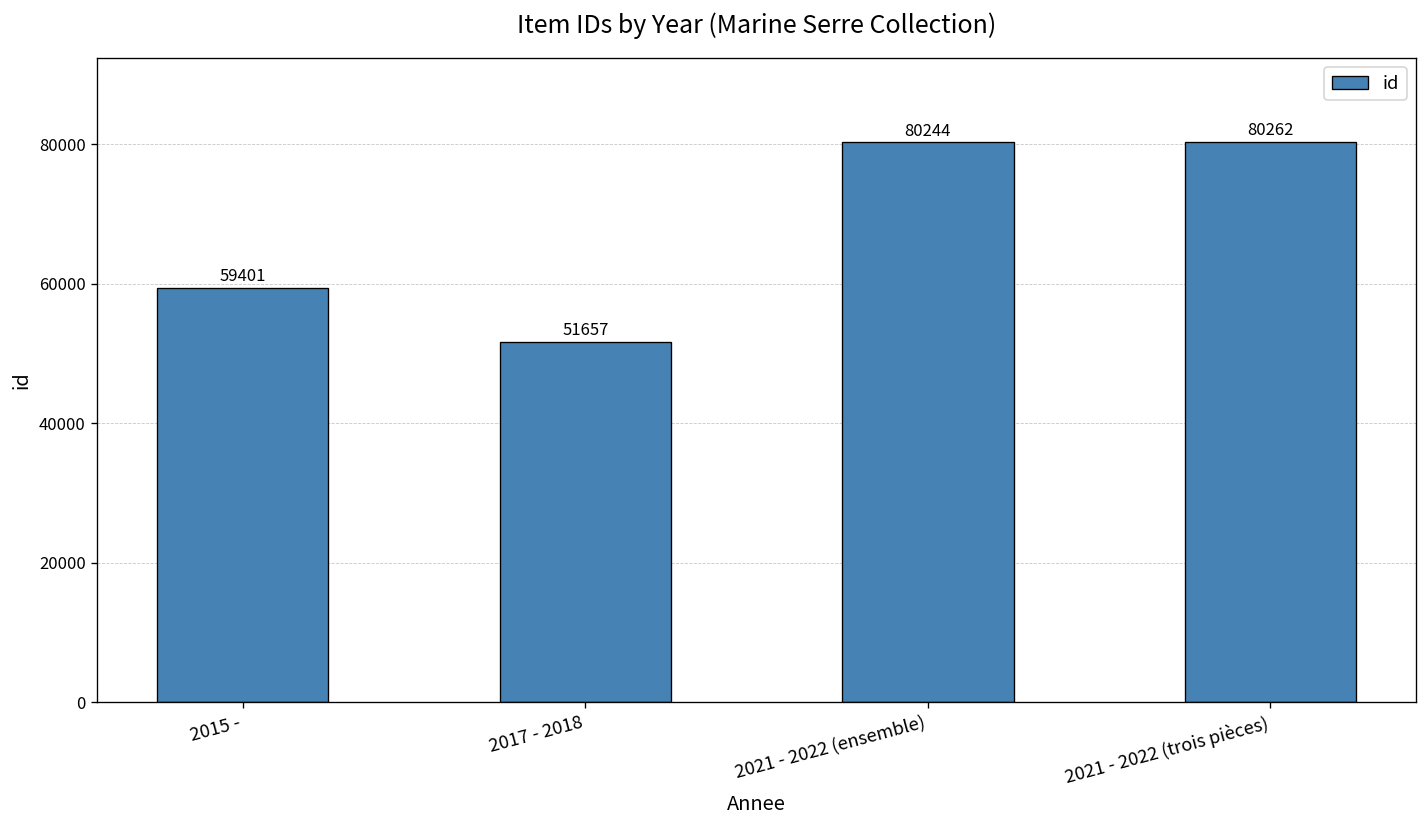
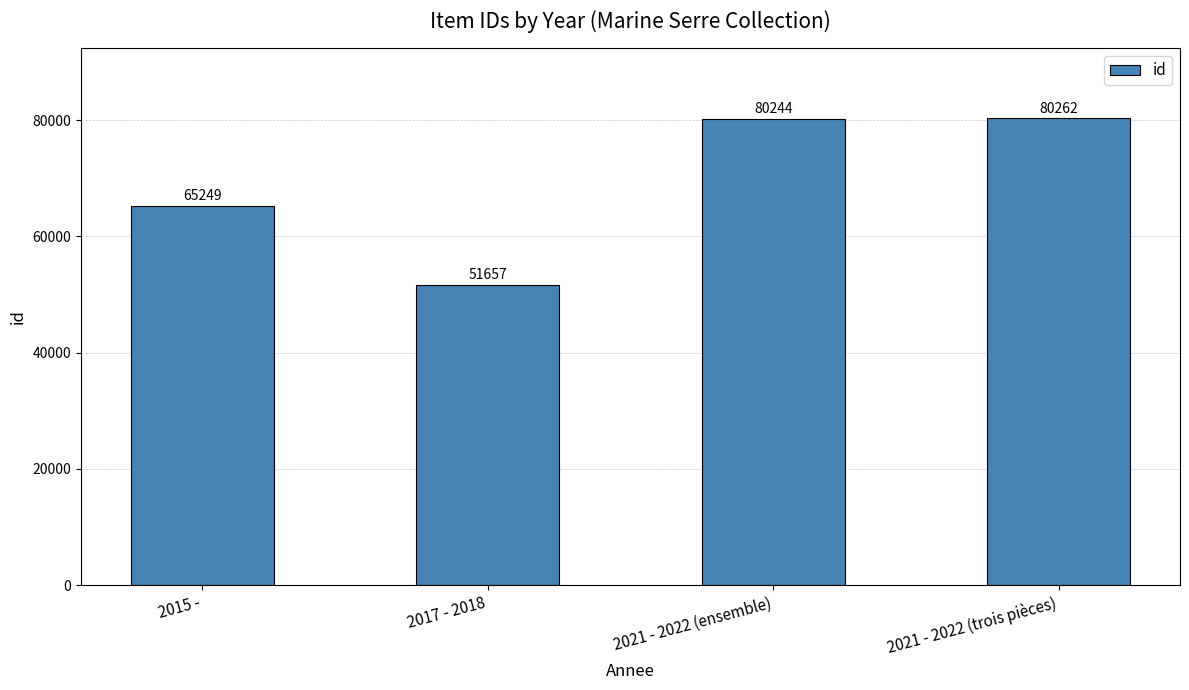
  {
-   "2015 -": 59401,
+   "2015 -": 65249,
    "2017 - 2018": 51657,
    "2021 - 2022 (ensemble)": 80244,
    "2021 - 2022 (trois pièces)": 80262
  }
